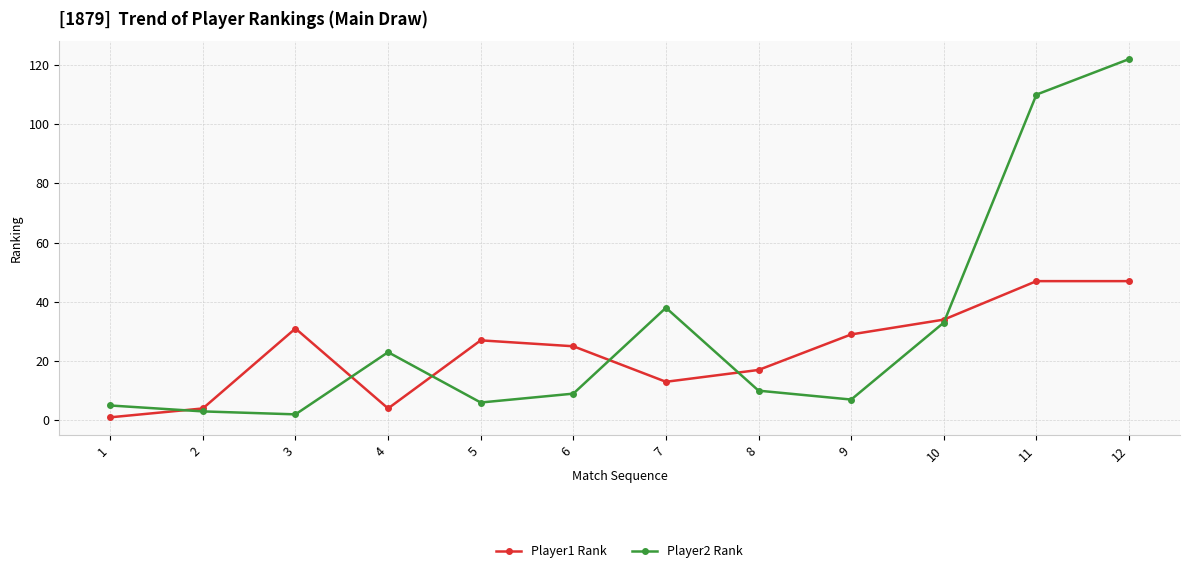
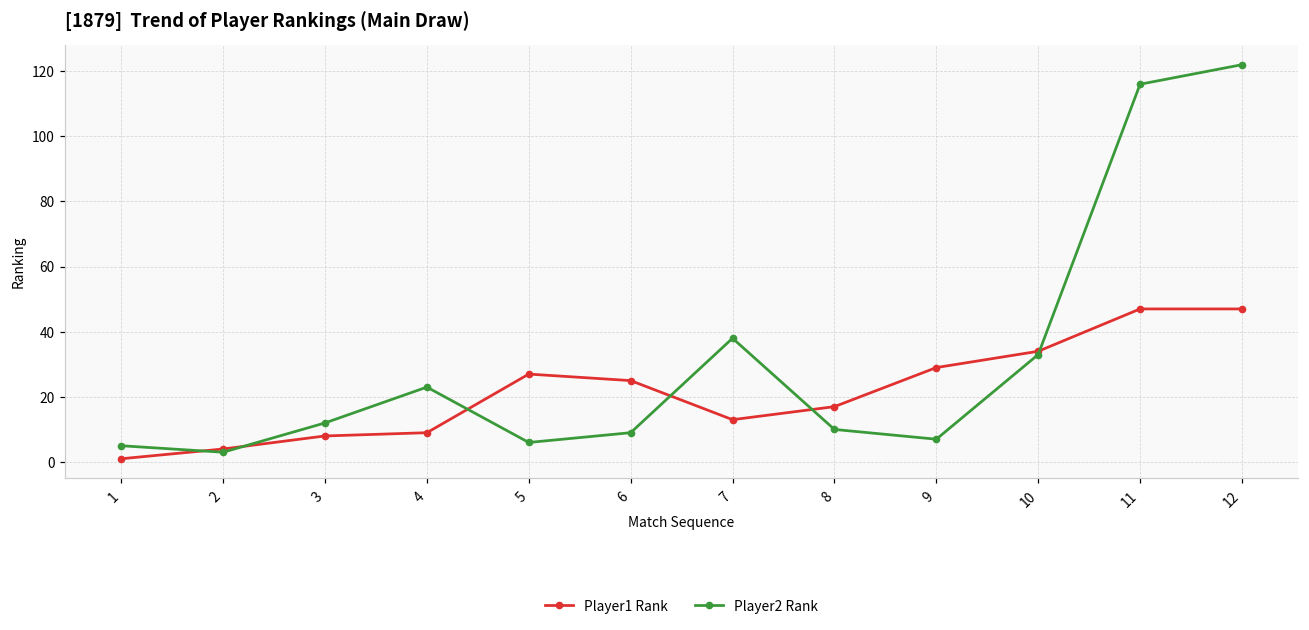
  {
    "Player1 Rank": {
      "1": 1,
      "2": 4,
-     "3": 31,
-     "4": 4,
+     "3": 8,
+     "4": 9,
      "5": 27,
      "6": 25,
      "7": 13,
      "8": 17,
      "9": 29,
      "10": 34,
      "11": 47,
      "12": 47
    },
    "Player2 Rank": {
      "1": 5,
      "2": 3,
-     "3": 2,
+     "3": 12,
      "4": 23,
      "5": 6,
      "6": 9,
      "7": 38,
      "8": 10,
      "9": 7,
      "10": 33,
-     "11": 110,
+     "11": 116,
      "12": 122
    }
  }
